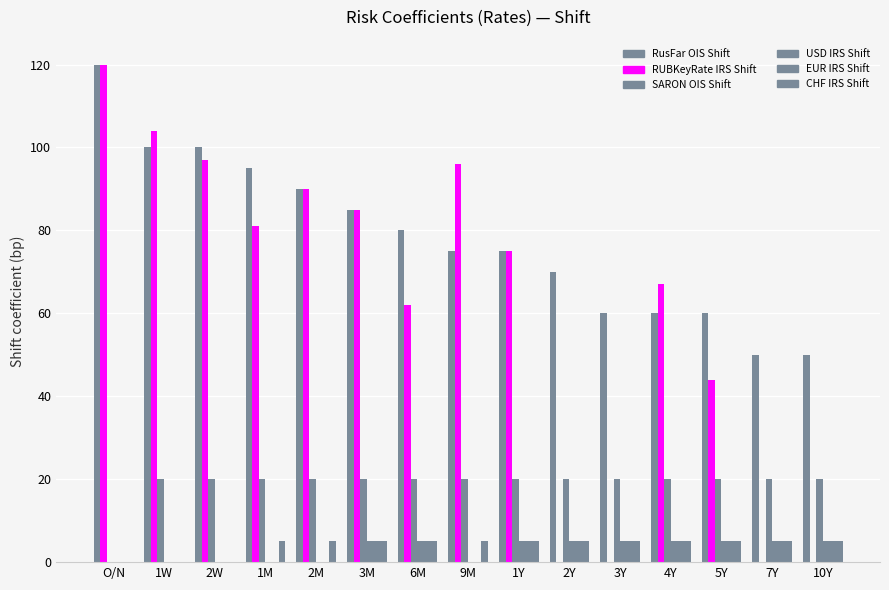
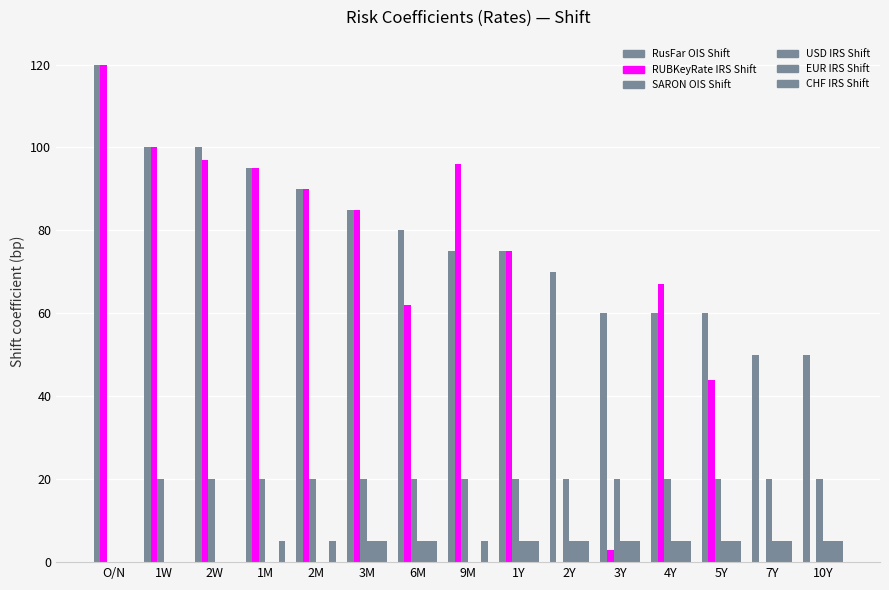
  {
    "RUBKeyRate IRS Shift": {
      "O/N": 120,
-     "1W": 104,
+     "1W": 100,
      "2W": 97,
-     "1M": 81,
+     "1M": 95,
      "2M": 90,
      "3M": 85,
      "6M": 62,
      "9M": 96,
      "1Y": 75,
      "2Y": 0,
-     "3Y": 0,
+     "3Y": 3,
      "4Y": 67,
      "5Y": 44,
      "7Y": 0,
      "10Y": 0
    }
  }
